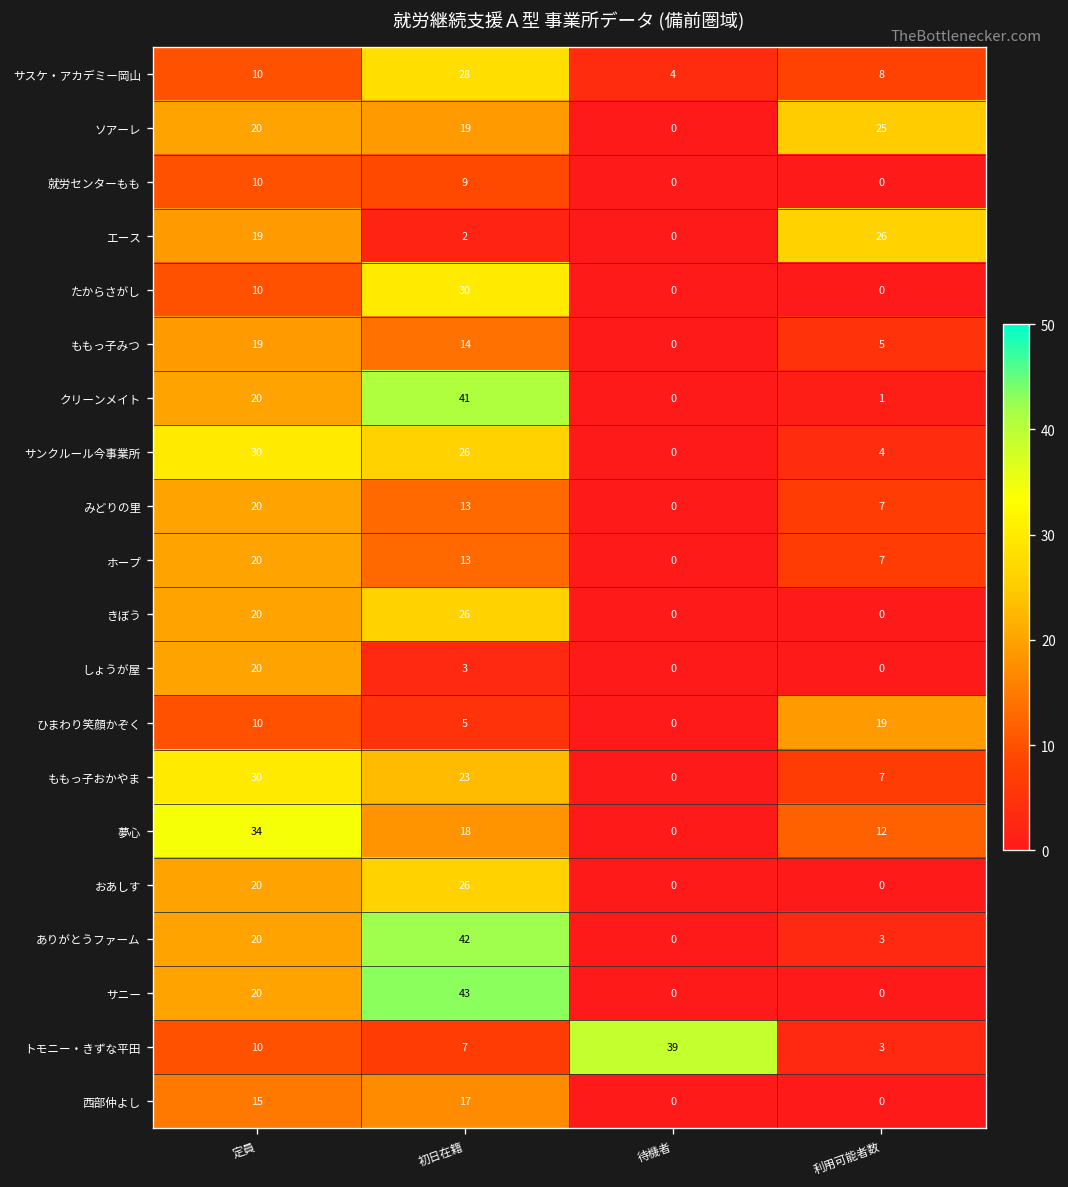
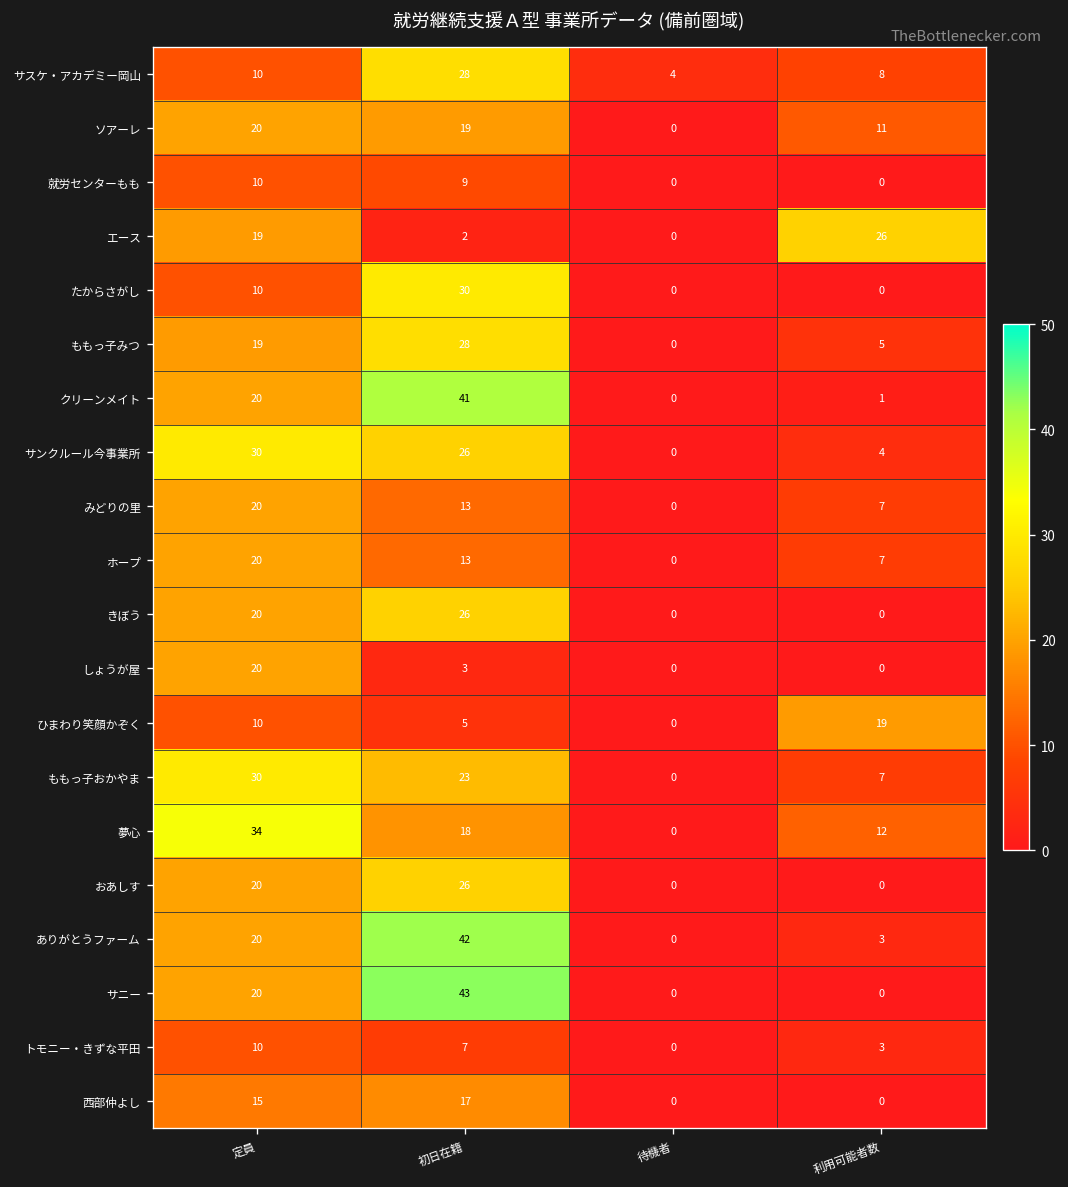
  {
    "サスケ・アカデミー岡山": {
      "定員": 10,
      "初日在籍": 28,
      "待機者": 4,
      "利用可能者数": 8
    },
    "ソアーレ": {
      "定員": 20,
      "初日在籍": 19,
      "待機者": 0,
-     "利用可能者数": 25
+     "利用可能者数": 11
    },
    "就労センターもも": {
      "定員": 10,
      "初日在籍": 9,
      "待機者": 0,
      "利用可能者数": 0
    },
    "エース": {
      "定員": 19,
      "初日在籍": 2,
      "待機者": 0,
      "利用可能者数": 26
    },
    "たからさがし": {
      "定員": 10,
      "初日在籍": 30,
      "待機者": 0,
      "利用可能者数": 0
    },
    "ももっ子みつ": {
      "定員": 19,
-     "初日在籍": 14,
+     "初日在籍": 28,
      "待機者": 0,
      "利用可能者数": 5
    },
    "クリーンメイト": {
      "定員": 20,
      "初日在籍": 41,
      "待機者": 0,
      "利用可能者数": 1
    },
    "サンクルール今事業所": {
      "定員": 30,
      "初日在籍": 26,
      "待機者": 0,
      "利用可能者数": 4
    },
    "みどりの里": {
      "定員": 20,
      "初日在籍": 13,
      "待機者": 0,
      "利用可能者数": 7
    },
    "ホープ": {
      "定員": 20,
      "初日在籍": 13,
      "待機者": 0,
      "利用可能者数": 7
    },
    "きぼう": {
      "定員": 20,
      "初日在籍": 26,
      "待機者": 0,
      "利用可能者数": 0
    },
    "しょうが屋": {
      "定員": 20,
      "初日在籍": 3,
      "待機者": 0,
      "利用可能者数": 0
    },
    "ひまわり笑顔かぞく": {
      "定員": 10,
      "初日在籍": 5,
      "待機者": 0,
      "利用可能者数": 19
    },
    "ももっ子おかやま": {
      "定員": 30,
      "初日在籍": 23,
      "待機者": 0,
      "利用可能者数": 7
    },
    "夢心": {
      "定員": 34,
      "初日在籍": 18,
      "待機者": 0,
      "利用可能者数": 12
    },
    "おあしす": {
      "定員": 20,
      "初日在籍": 26,
      "待機者": 0,
      "利用可能者数": 0
    },
    "ありがとうファーム": {
      "定員": 20,
      "初日在籍": 42,
      "待機者": 0,
      "利用可能者数": 3
    },
    "サニー": {
      "定員": 20,
      "初日在籍": 43,
      "待機者": 0,
      "利用可能者数": 0
    },
    "トモニー・きずな平田": {
      "定員": 10,
      "初日在籍": 7,
-     "待機者": 39,
+     "待機者": 0,
      "利用可能者数": 3
    },
    "西部仲よし": {
      "定員": 15,
      "初日在籍": 17,
      "待機者": 0,
      "利用可能者数": 0
    }
  }
